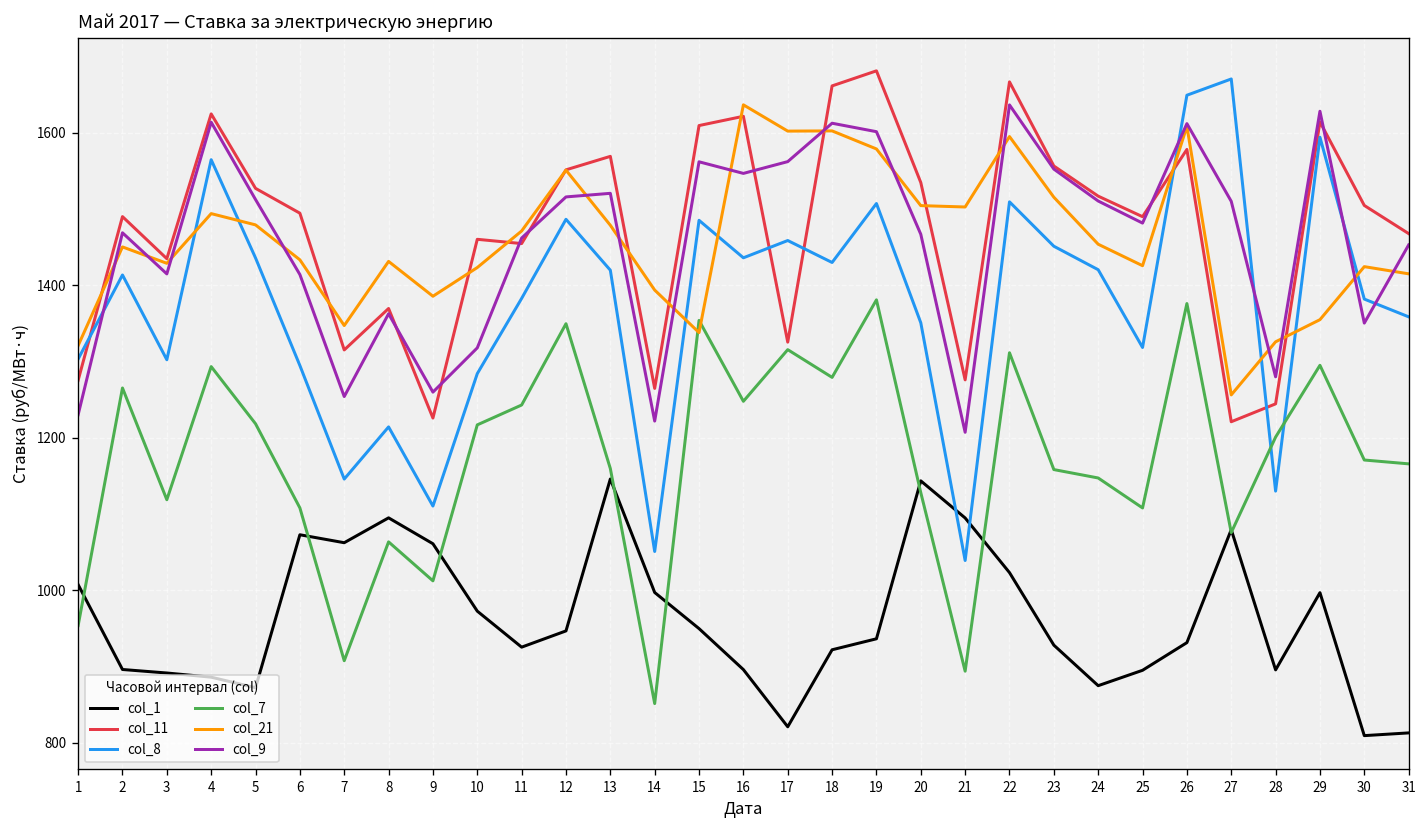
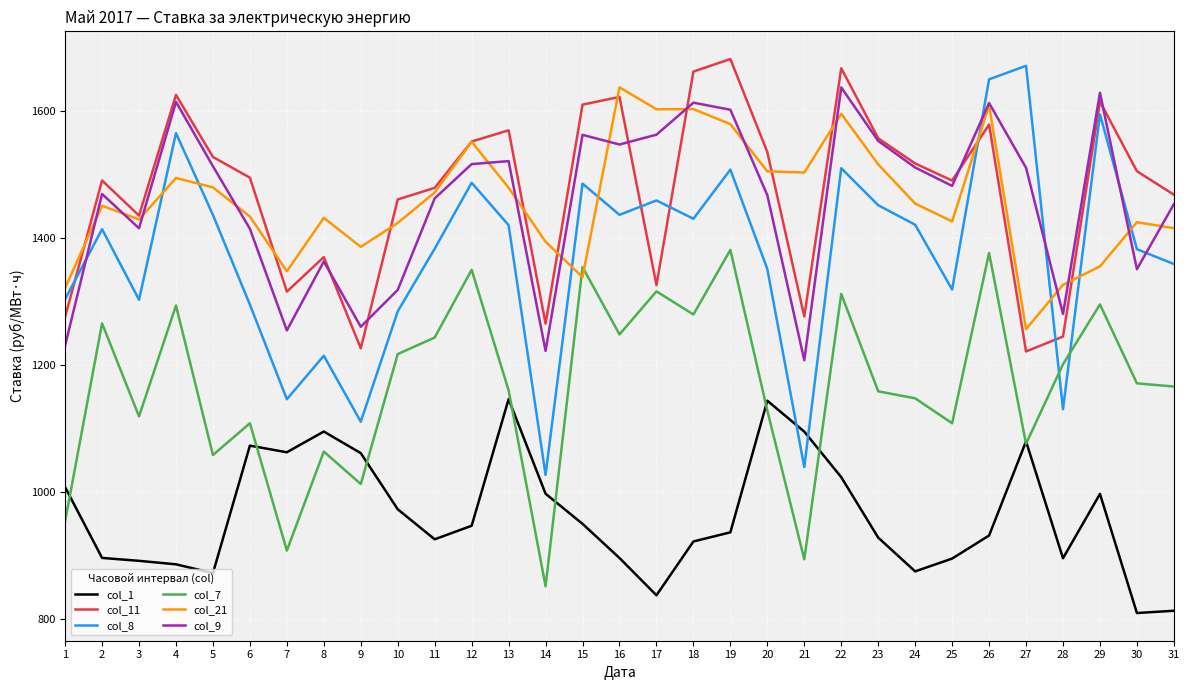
  {
    "col_1": {
      "1": 1010,
      "2": 900,
      "3": 890,
      "4": 890,
      "6": 1070,
      "7": 1060,
      "8": 1100,
      "9": 1060,
      "10": 970,
      "11": 930,
      "12": 950,
      "13": 1150,
      "14": 1000,
      "15": 950,
      "16": 900,
-     "17": 820,
+     "17": 840,
      "18": 920,
      "19": 940,
      "20": 1140,
      "21": 1090,
      "22": 1020,
      "23": 930,
      "24": 870,
      "25": 900,
      "26": 930,
      "28": 900,
      "29": 1000,
      "30": 810,
      "31": 810
    },
    "col_11": {
      "1": 1280,
      "2": 1490,
      "3": 1440,
      "4": 1620,
      "5": 1530,
      "6": 1490,
      "7": 1320,
      "8": 1370,
      "9": 1230,
      "10": 1460,
-     "11": 1450,
+     "11": 1480,
      "13": 1570,
      "14": 1260,
      "15": 1610,
      "16": 1620,
      "17": 1330,
      "18": 1660,
      "19": 1680,
      "20": 1530,
      "21": 1280,
      "22": 1670,
      "23": 1560,
      "24": 1520,
      "25": 1490,
      "26": 1580,
      "27": 1220,
      "28": 1240,
      "29": 1610,
      "30": 1500,
      "31": 1470
    },
    "col_8": {
      "1": 1300,
      "2": 1410,
      "3": 1300,
      "4": 1560,
      "5": 1440,
      "6": 1290,
      "7": 1150,
      "8": 1210,
      "9": 1110,
      "10": 1280,
      "11": 1380,
      "12": 1490,
      "13": 1420,
-     "14": 1050,
+     "14": 1030,
      "15": 1490,
      "16": 1440,
      "17": 1460,
      "18": 1430,
      "19": 1510,
      "20": 1350,
      "21": 1040,
      "22": 1510,
      "23": 1450,
      "24": 1420,
      "25": 1320,
      "26": 1650,
      "27": 1670,
      "28": 1130,
      "29": 1590,
      "30": 1380,
      "31": 1360
    },
    "col_7": {
      "1": 950,
      "2": 1270,
      "3": 1120,
      "4": 1290,
-     "5": 1220,
+     "5": 1060,
      "6": 1110,
      "7": 910,
      "8": 1060,
      "9": 1010,
      "10": 1220,
      "11": 1240,
      "12": 1350,
      "13": 1160,
      "14": 850,
      "15": 1350,
      "16": 1250,
      "17": 1320,
      "18": 1280,
      "19": 1380,
      "20": 1130,
      "21": 890,
      "22": 1310,
      "23": 1160,
      "24": 1150,
      "25": 1110,
      "26": 1380,
      "28": 1200,
      "29": 1300,
      "30": 1170,
      "31": 1170
    },
    "col_21": {
      "1": 1320,
      "2": 1450,
      "3": 1430,
      "4": 1490,
      "5": 1480,
      "6": 1430,
      "7": 1350,
      "8": 1430,
      "9": 1390,
      "10": 1420,
      "11": 1470,
      "13": 1480,
      "14": 1390,
      "15": 1340,
      "16": 1640,
      "17": 1600,
      "18": 1600,
      "19": 1580,
      "20": 1500,
      "21": 1500,
      "22": 1600,
      "23": 1520,
      "24": 1450,
      "25": 1430,
      "27": 1260,
      "28": 1330,
      "29": 1360,
      "30": 1420,
      "31": 1420
    },
    "col_9": {
      "1": 1230,
      "2": 1470,
      "3": 1420,
      "4": 1610,
      "5": 1510,
      "6": 1410,
      "7": 1250,
      "8": 1360,
      "9": 1260,
      "10": 1320,
      "11": 1460,
      "12": 1520,
      "13": 1520,
      "14": 1220,
      "15": 1560,
      "16": 1550,
      "17": 1560,
      "18": 1610,
      "19": 1600,
      "20": 1470,
      "21": 1210,
      "22": 1640,
      "23": 1550,
      "24": 1510,
      "25": 1480,
      "27": 1510,
      "28": 1280,
      "29": 1630,
      "30": 1350,
      "31": 1450
    }
  }
